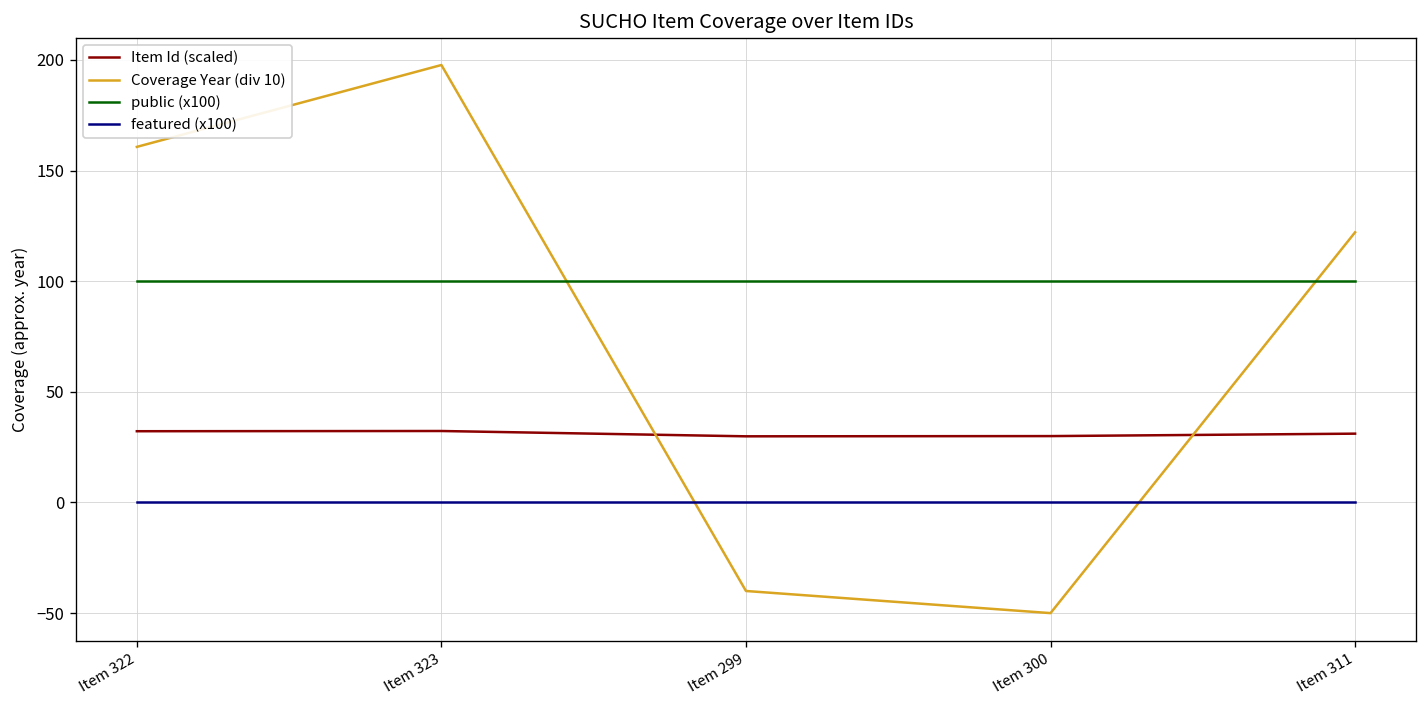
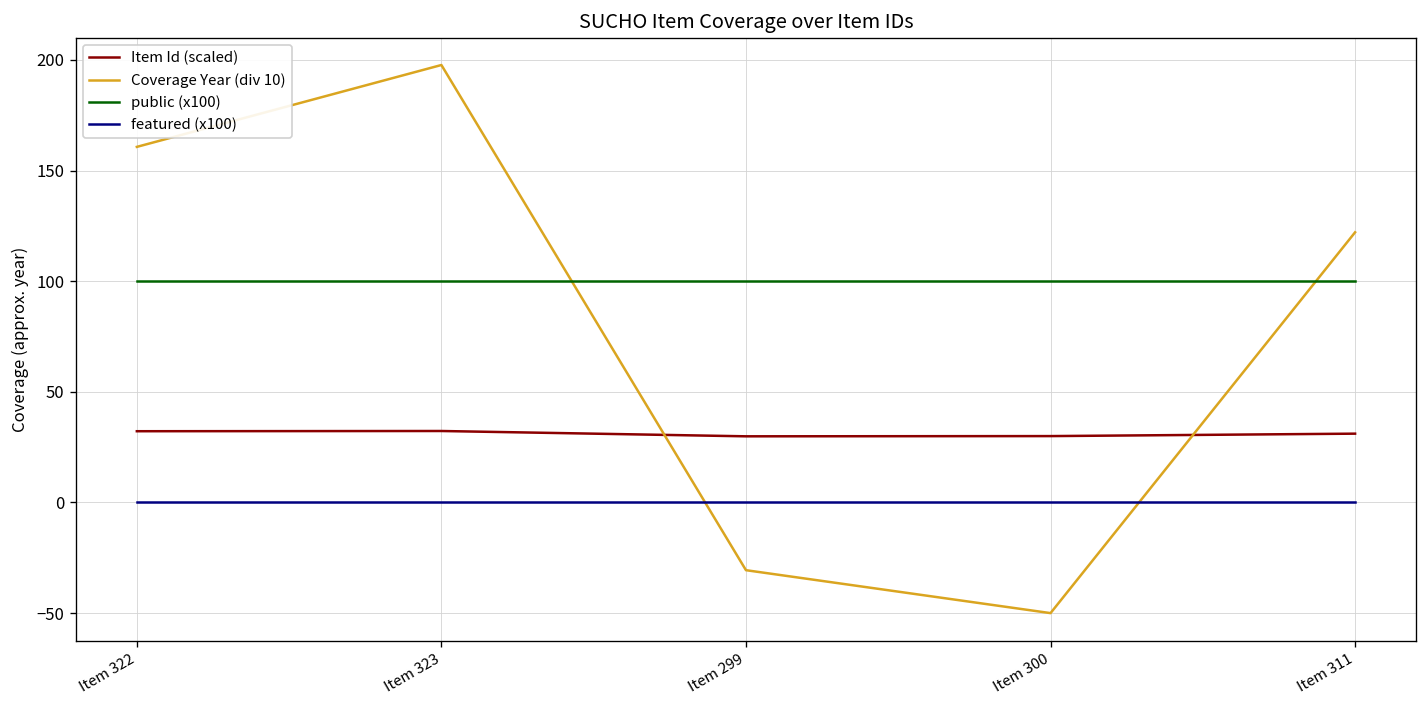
  {
    "Item Id (scaled)": {
      "Item 322": 32,
      "Item 323": 32,
      "Item 299": 30,
      "Item 300": 30,
      "Item 311": 31
    },
    "Coverage Year (div 10)": {
      "Item 322": 161,
      "Item 323": 198,
-     "Item 299": -40,
+     "Item 299": -31,
      "Item 300": -50,
      "Item 311": 122
    },
    "public (x100)": {
      "Item 322": 100,
      "Item 323": 100,
      "Item 299": 100,
      "Item 300": 100,
      "Item 311": 100
    },
    "featured (x100)": {
      "Item 322": 0,
      "Item 323": 0,
      "Item 299": 0,
      "Item 300": 0,
      "Item 311": 0
    }
  }
